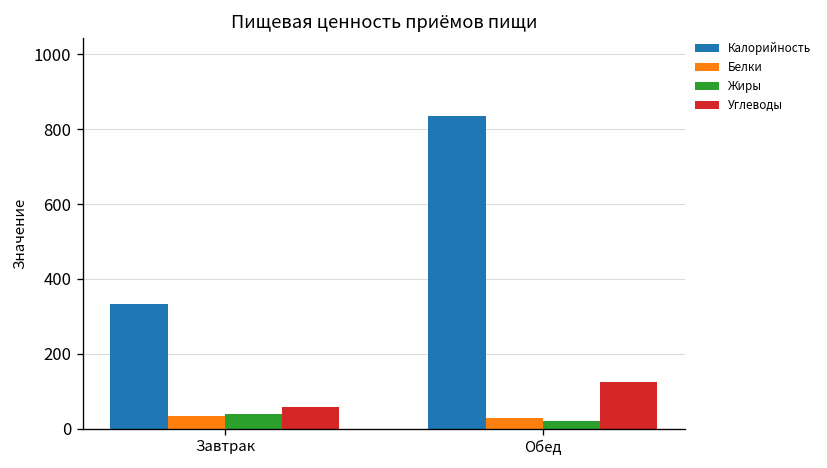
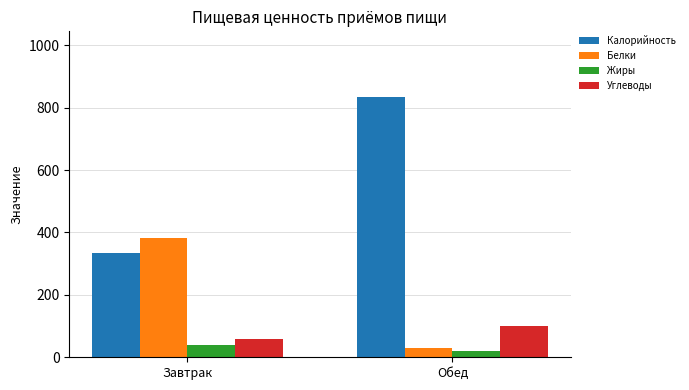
  {
    "Калорийность": {
      "Завтрак": 330,
      "Обед": 840
    },
    "Белки": {
-     "Завтрак": 40,
+     "Завтрак": 380,
      "Обед": 30
    },
    "Жиры": {
      "Завтрак": 40,
      "Обед": 20
    },
    "Углеводы": {
      "Завтрак": 60,
-     "Обед": 130
+     "Обед": 100
    }
  }
